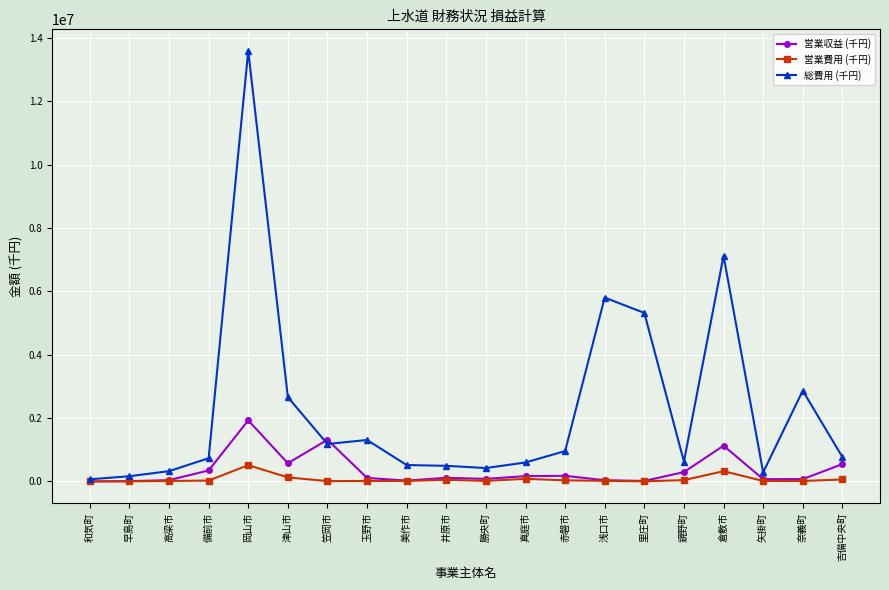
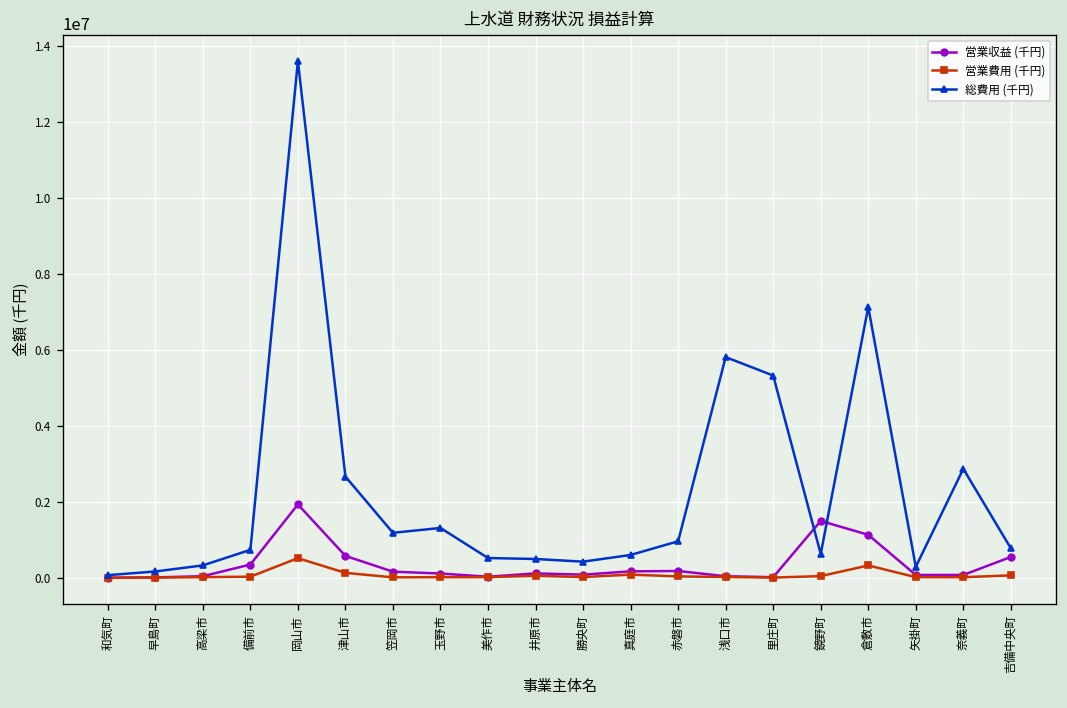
  {
    "営業収益 (千円)": {
      "備前市": 300000,
      "岡山市": 1900000,
      "津山市": 600000,
-     "笠岡市": 1300000,
+     "笠岡市": 200000,
      "玉野市": 100000,
      "真庭市": 200000,
      "赤磐市": 200000,
-     "鏡野町": 300000,
+     "鏡野町": 1500000,
      "倉敷市": 1100000,
      "吉備中央町": 500000
    },
    "営業費用 (千円)": {
      "備前市": 0,
      "岡山市": 500000,
      "津山市": 100000,
      "笠岡市": 0,
      "玉野市": 0,
      "真庭市": 100000,
      "赤磐市": 0,
      "鏡野町": 0,
      "倉敷市": 300000,
      "吉備中央町": 100000
    },
    "総費用 (千円)": {
      "早島町": 200000,
      "高梁市": 300000,
      "備前市": 700000,
      "岡山市": 13600000,
      "津山市": 2700000,
      "笠岡市": 1200000,
      "玉野市": 1300000,
      "美作市": 500000,
      "井原市": 500000,
      "勝央町": 400000,
      "真庭市": 600000,
      "赤磐市": 1000000,
      "浅口市": 5800000,
      "里庄町": 5300000,
      "鏡野町": 600000,
      "倉敷市": 7100000,
      "矢掛町": 300000,
      "奈義町": 2900000,
      "吉備中央町": 800000
    }
  }
